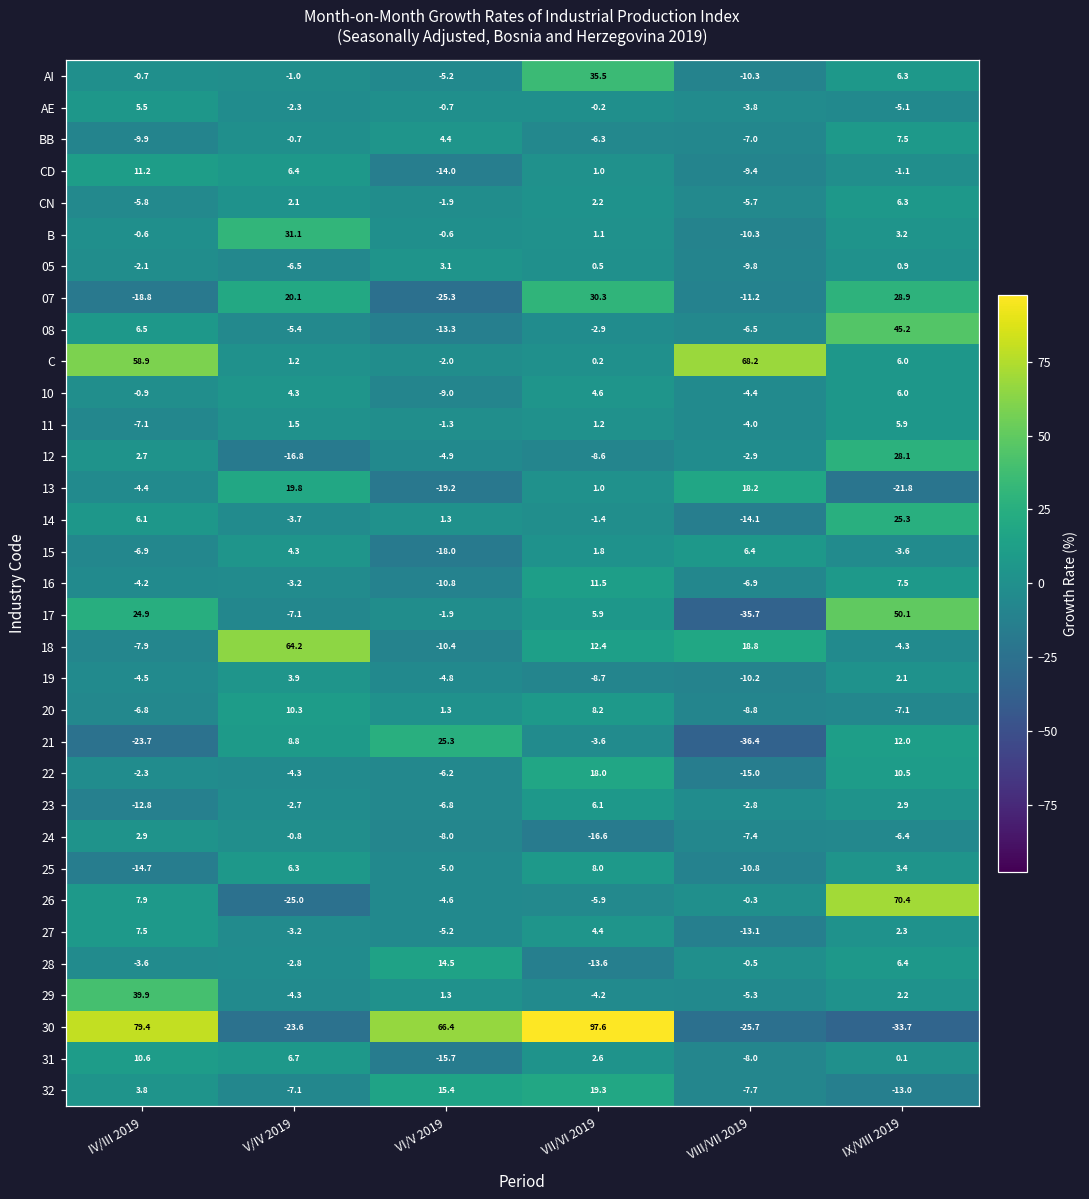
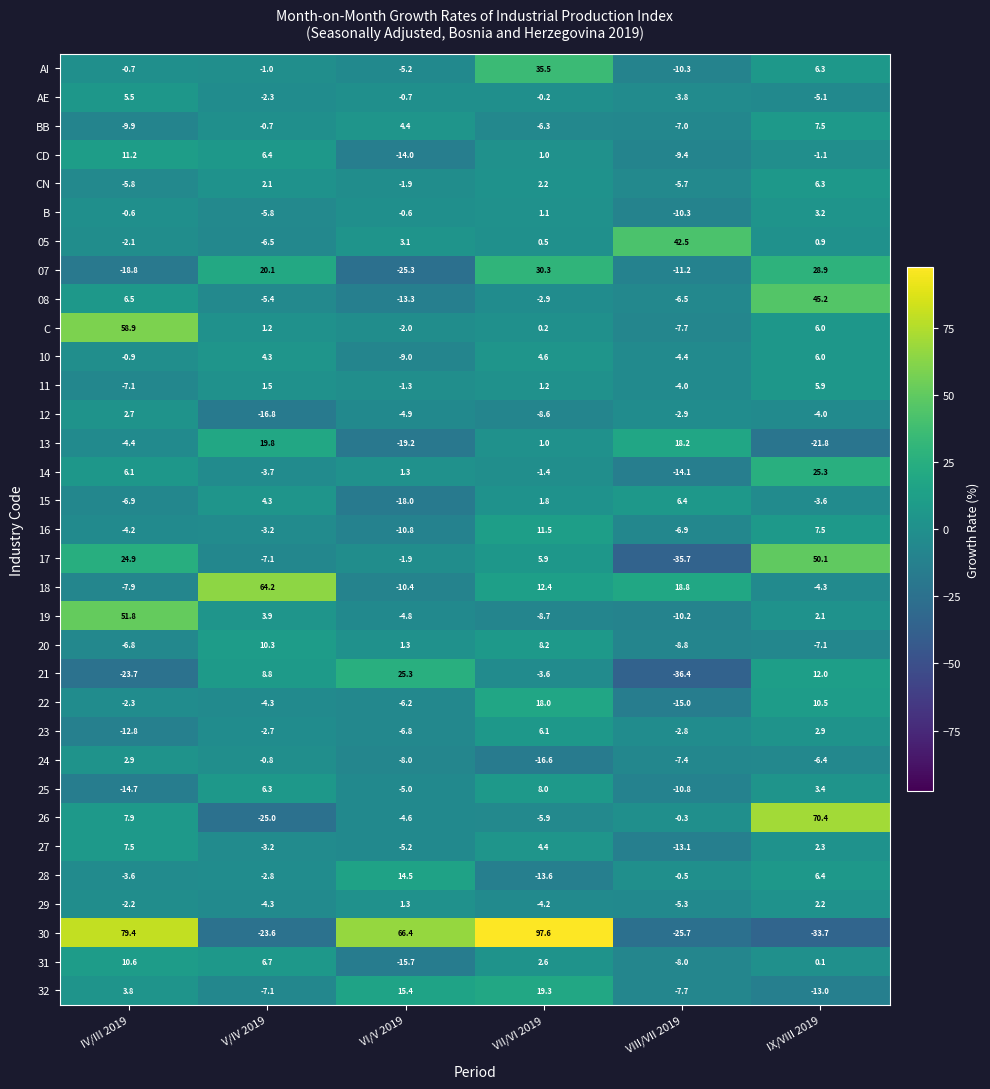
  {
    "AI": {
      "IV/III 2019": -0.7,
      "V/IV 2019": -1.0,
      "VI/V 2019": -5.2,
      "VII/VI 2019": 35.5,
      "VIII/VII 2019": -10.3,
      "IX/VIII 2019": 6.3
    },
    "AE": {
      "IV/III 2019": 5.5,
      "V/IV 2019": -2.3,
      "VI/V 2019": -0.7,
      "VII/VI 2019": -0.2,
      "VIII/VII 2019": -3.8,
      "IX/VIII 2019": -5.1
    },
    "BB": {
      "IV/III 2019": -9.9,
      "V/IV 2019": -0.7,
      "VI/V 2019": 4.4,
      "VII/VI 2019": -6.3,
      "VIII/VII 2019": -7.0,
      "IX/VIII 2019": 7.5
    },
    "CD": {
      "IV/III 2019": 11.2,
      "V/IV 2019": 6.4,
      "VI/V 2019": -14.0,
      "VII/VI 2019": 1.0,
      "VIII/VII 2019": -9.4,
      "IX/VIII 2019": -1.1
    },
    "CN": {
      "IV/III 2019": -5.8,
      "V/IV 2019": 2.1,
      "VI/V 2019": -1.9,
      "VII/VI 2019": 2.2,
      "VIII/VII 2019": -5.7,
      "IX/VIII 2019": 6.3
    },
    "B": {
      "IV/III 2019": -0.6,
-     "V/IV 2019": 31.1,
+     "V/IV 2019": -5.8,
      "VI/V 2019": -0.6,
      "VII/VI 2019": 1.1,
      "VIII/VII 2019": -10.3,
      "IX/VIII 2019": 3.2
    },
    "05": {
      "IV/III 2019": -2.1,
      "V/IV 2019": -6.5,
      "VI/V 2019": 3.1,
      "VII/VI 2019": 0.5,
-     "VIII/VII 2019": -9.8,
+     "VIII/VII 2019": 42.5,
      "IX/VIII 2019": 0.9
    },
    "07": {
      "IV/III 2019": -18.8,
      "V/IV 2019": 20.1,
      "VI/V 2019": -25.3,
      "VII/VI 2019": 30.3,
      "VIII/VII 2019": -11.2,
      "IX/VIII 2019": 28.9
    },
    "08": {
      "IV/III 2019": 6.5,
      "V/IV 2019": -5.4,
      "VI/V 2019": -13.3,
      "VII/VI 2019": -2.9,
      "VIII/VII 2019": -6.5,
      "IX/VIII 2019": 45.2
    },
    "C": {
      "IV/III 2019": 58.9,
      "V/IV 2019": 1.2,
      "VI/V 2019": -2.0,
      "VII/VI 2019": 0.2,
-     "VIII/VII 2019": 68.2,
+     "VIII/VII 2019": -7.7,
      "IX/VIII 2019": 6.0
    },
    "10": {
      "IV/III 2019": -0.9,
      "V/IV 2019": 4.3,
      "VI/V 2019": -9.0,
      "VII/VI 2019": 4.6,
      "VIII/VII 2019": -4.4,
      "IX/VIII 2019": 6.0
    },
    "11": {
      "IV/III 2019": -7.1,
      "V/IV 2019": 1.5,
      "VI/V 2019": -1.3,
      "VII/VI 2019": 1.2,
      "VIII/VII 2019": -4.0,
      "IX/VIII 2019": 5.9
    },
    "12": {
      "IV/III 2019": 2.7,
      "V/IV 2019": -16.8,
      "VI/V 2019": -4.9,
      "VII/VI 2019": -8.6,
      "VIII/VII 2019": -2.9,
-     "IX/VIII 2019": 28.1
+     "IX/VIII 2019": -4.0
    },
    "13": {
      "IV/III 2019": -4.4,
      "V/IV 2019": 19.8,
      "VI/V 2019": -19.2,
      "VII/VI 2019": 1.0,
      "VIII/VII 2019": 18.2,
      "IX/VIII 2019": -21.8
    },
    "14": {
      "IV/III 2019": 6.1,
      "V/IV 2019": -3.7,
      "VI/V 2019": 1.3,
      "VII/VI 2019": -1.4,
      "VIII/VII 2019": -14.1,
      "IX/VIII 2019": 25.3
    },
    "15": {
      "IV/III 2019": -6.9,
      "V/IV 2019": 4.3,
      "VI/V 2019": -18.0,
      "VII/VI 2019": 1.8,
      "VIII/VII 2019": 6.4,
      "IX/VIII 2019": -3.6
    },
    "16": {
      "IV/III 2019": -4.2,
      "V/IV 2019": -3.2,
      "VI/V 2019": -10.8,
      "VII/VI 2019": 11.5,
      "VIII/VII 2019": -6.9,
      "IX/VIII 2019": 7.5
    },
    "17": {
      "IV/III 2019": 24.9,
      "V/IV 2019": -7.1,
      "VI/V 2019": -1.9,
      "VII/VI 2019": 5.9,
      "VIII/VII 2019": -35.7,
      "IX/VIII 2019": 50.1
    },
    "18": {
      "IV/III 2019": -7.9,
      "V/IV 2019": 64.2,
      "VI/V 2019": -10.4,
      "VII/VI 2019": 12.4,
      "VIII/VII 2019": 18.8,
      "IX/VIII 2019": -4.3
    },
    "19": {
-     "IV/III 2019": -4.5,
+     "IV/III 2019": 51.8,
      "V/IV 2019": 3.9,
      "VI/V 2019": -4.8,
      "VII/VI 2019": -8.7,
      "VIII/VII 2019": -10.2,
      "IX/VIII 2019": 2.1
    },
    "20": {
      "IV/III 2019": -6.8,
      "V/IV 2019": 10.3,
      "VI/V 2019": 1.3,
      "VII/VI 2019": 8.2,
      "VIII/VII 2019": -8.8,
      "IX/VIII 2019": -7.1
    },
    "21": {
      "IV/III 2019": -23.7,
      "V/IV 2019": 8.8,
      "VI/V 2019": 25.3,
      "VII/VI 2019": -3.6,
      "VIII/VII 2019": -36.4,
      "IX/VIII 2019": 12.0
    },
    "22": {
      "IV/III 2019": -2.3,
      "V/IV 2019": -4.3,
      "VI/V 2019": -6.2,
      "VII/VI 2019": 18.0,
      "VIII/VII 2019": -15.0,
      "IX/VIII 2019": 10.5
    },
    "23": {
      "IV/III 2019": -12.8,
      "V/IV 2019": -2.7,
      "VI/V 2019": -6.8,
      "VII/VI 2019": 6.1,
      "VIII/VII 2019": -2.8,
      "IX/VIII 2019": 2.9
    },
    "24": {
      "IV/III 2019": 2.9,
      "V/IV 2019": -0.8,
      "VI/V 2019": -8.0,
      "VII/VI 2019": -16.6,
      "VIII/VII 2019": -7.4,
      "IX/VIII 2019": -6.4
    },
    "25": {
      "IV/III 2019": -14.7,
      "V/IV 2019": 6.3,
      "VI/V 2019": -5.0,
      "VII/VI 2019": 8.0,
      "VIII/VII 2019": -10.8,
      "IX/VIII 2019": 3.4
    },
    "26": {
      "IV/III 2019": 7.9,
      "V/IV 2019": -25.0,
      "VI/V 2019": -4.6,
      "VII/VI 2019": -5.9,
      "VIII/VII 2019": -0.3,
      "IX/VIII 2019": 70.4
    },
    "27": {
      "IV/III 2019": 7.5,
      "V/IV 2019": -3.2,
      "VI/V 2019": -5.2,
      "VII/VI 2019": 4.4,
      "VIII/VII 2019": -13.1,
      "IX/VIII 2019": 2.3
    },
    "28": {
      "IV/III 2019": -3.6,
      "V/IV 2019": -2.8,
      "VI/V 2019": 14.5,
      "VII/VI 2019": -13.6,
      "VIII/VII 2019": -0.5,
      "IX/VIII 2019": 6.4
    },
    "29": {
-     "IV/III 2019": 39.9,
+     "IV/III 2019": -2.2,
      "V/IV 2019": -4.3,
      "VI/V 2019": 1.3,
      "VII/VI 2019": -4.2,
      "VIII/VII 2019": -5.3,
      "IX/VIII 2019": 2.2
    },
    "30": {
      "IV/III 2019": 79.4,
      "V/IV 2019": -23.6,
      "VI/V 2019": 66.4,
      "VII/VI 2019": 97.6,
      "VIII/VII 2019": -25.7,
      "IX/VIII 2019": -33.7
    },
    "31": {
      "IV/III 2019": 10.6,
      "V/IV 2019": 6.7,
      "VI/V 2019": -15.7,
      "VII/VI 2019": 2.6,
      "VIII/VII 2019": -8.0,
      "IX/VIII 2019": 0.1
    },
    "32": {
      "IV/III 2019": 3.8,
      "V/IV 2019": -7.1,
      "VI/V 2019": 15.4,
      "VII/VI 2019": 19.3,
      "VIII/VII 2019": -7.7,
      "IX/VIII 2019": -13.0
    }
  }
